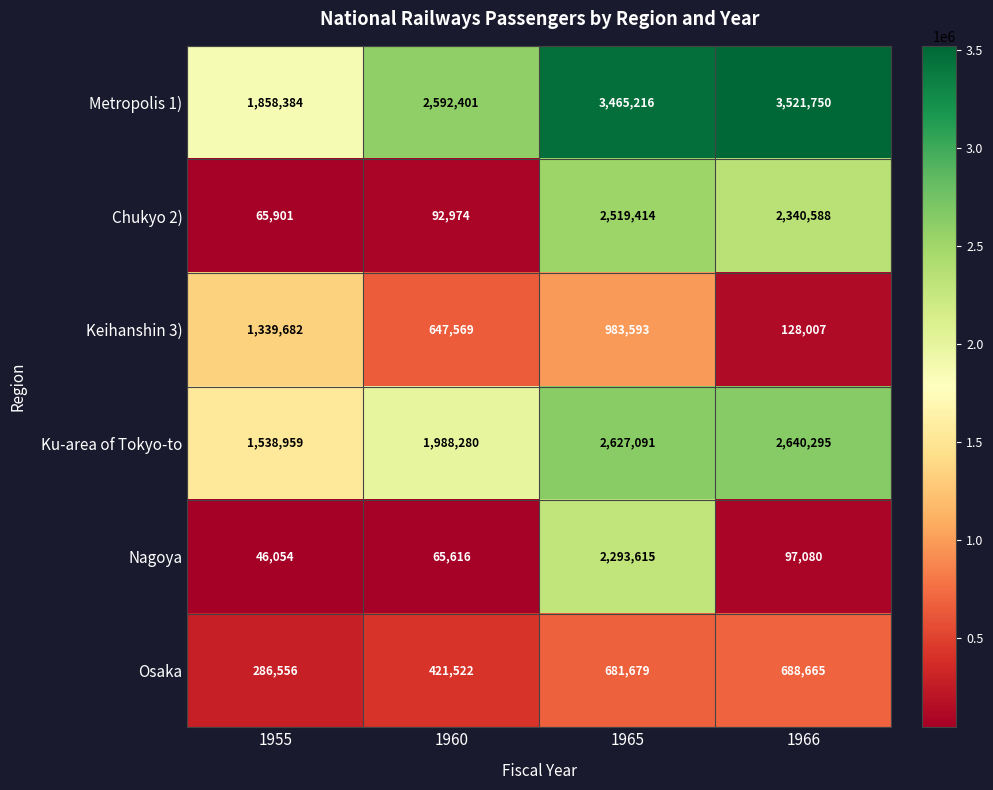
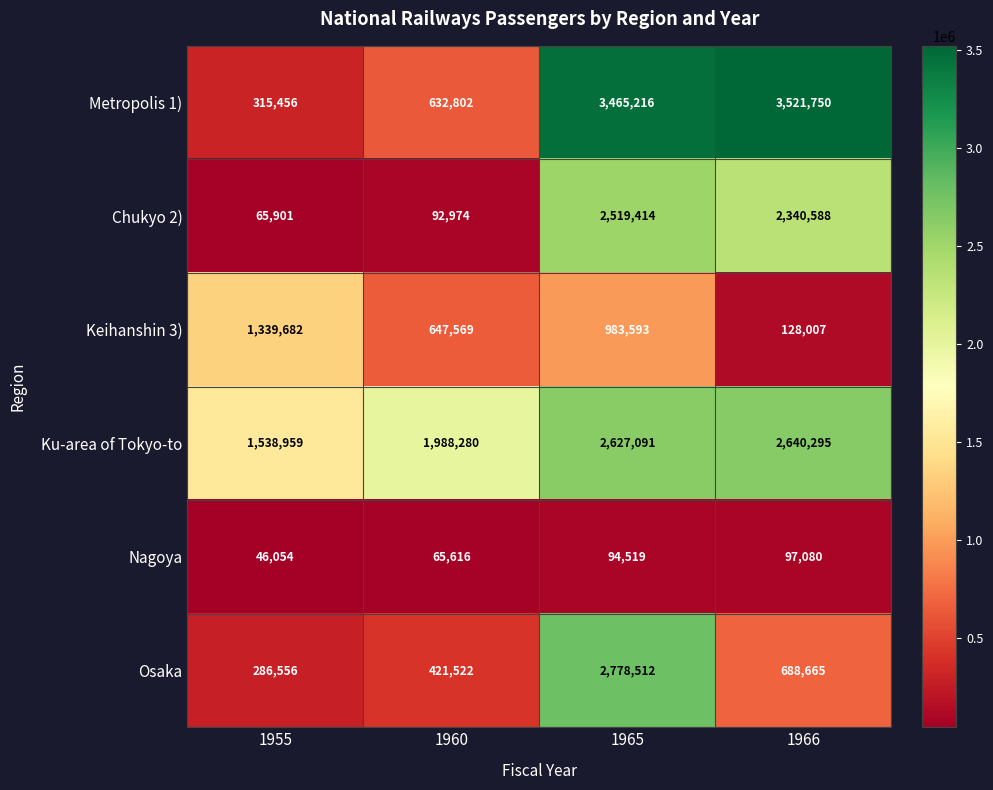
  {
    "Metropolis 1)": {
-     "1955": "1,858,384",
-     "1960": "2,592,401",
+     "1955": "315,456",
+     "1960": "632,802",
      "1965": "3,465,216",
      "1966": "3,521,750"
    },
    "Chukyo 2)": {
      "1955": "65,901",
      "1960": "92,974",
      "1965": "2,519,414",
      "1966": "2,340,588"
    },
    "Keihanshin 3)": {
      "1955": "1,339,682",
      "1960": "647,569",
      "1965": "983,593",
      "1966": "128,007"
    },
    "Ku-area of Tokyo-to": {
      "1955": "1,538,959",
      "1960": "1,988,280",
      "1965": "2,627,091",
      "1966": "2,640,295"
    },
    "Nagoya": {
      "1955": "46,054",
      "1960": "65,616",
-     "1965": "2,293,615",
+     "1965": "94,519",
      "1966": "97,080"
    },
    "Osaka": {
      "1955": "286,556",
      "1960": "421,522",
-     "1965": "681,679",
+     "1965": "2,778,512",
      "1966": "688,665"
    }
  }
